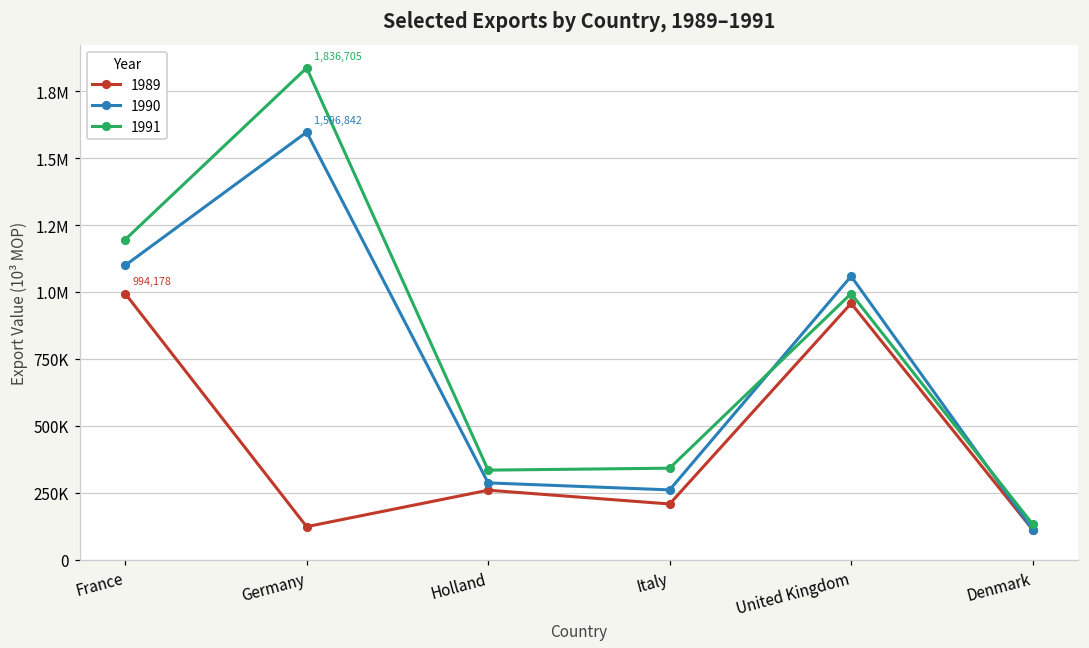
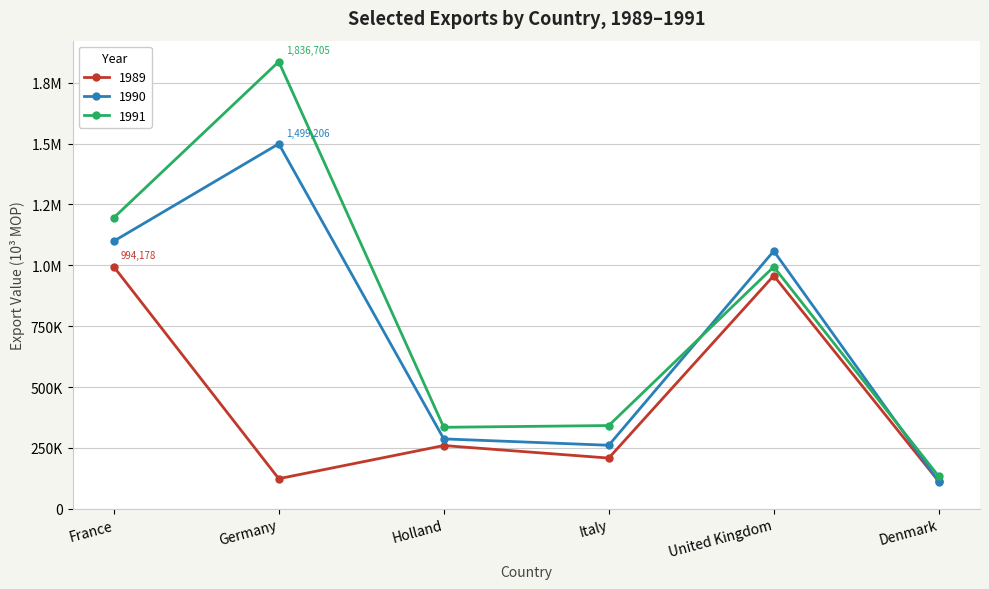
  {
    "1989": {
      "France": "994,178"
    },
    "1990": {
-     "Germany": "1,596,842"
+     "Germany": "1,499,206"
    },
    "1991": {
      "Germany": "1,836,705"
    }
  }
